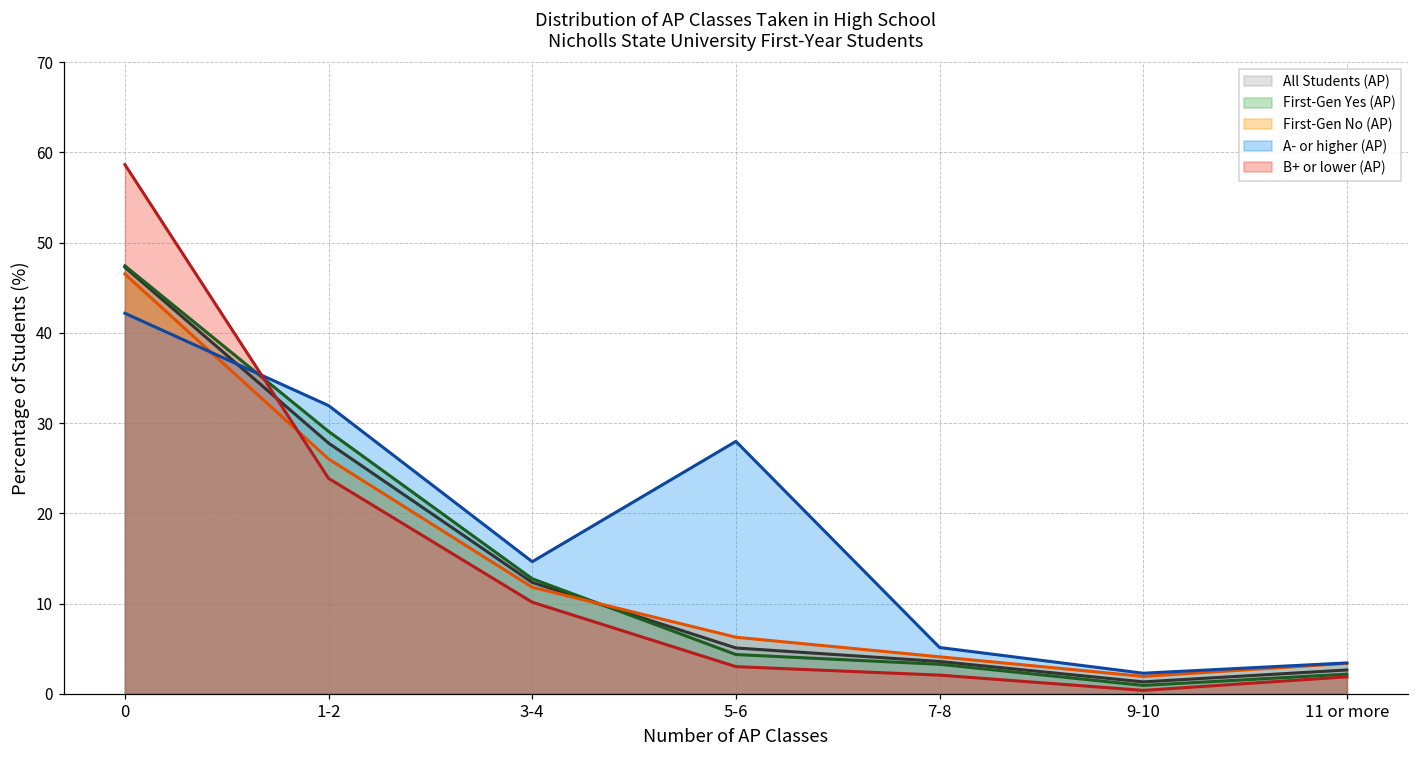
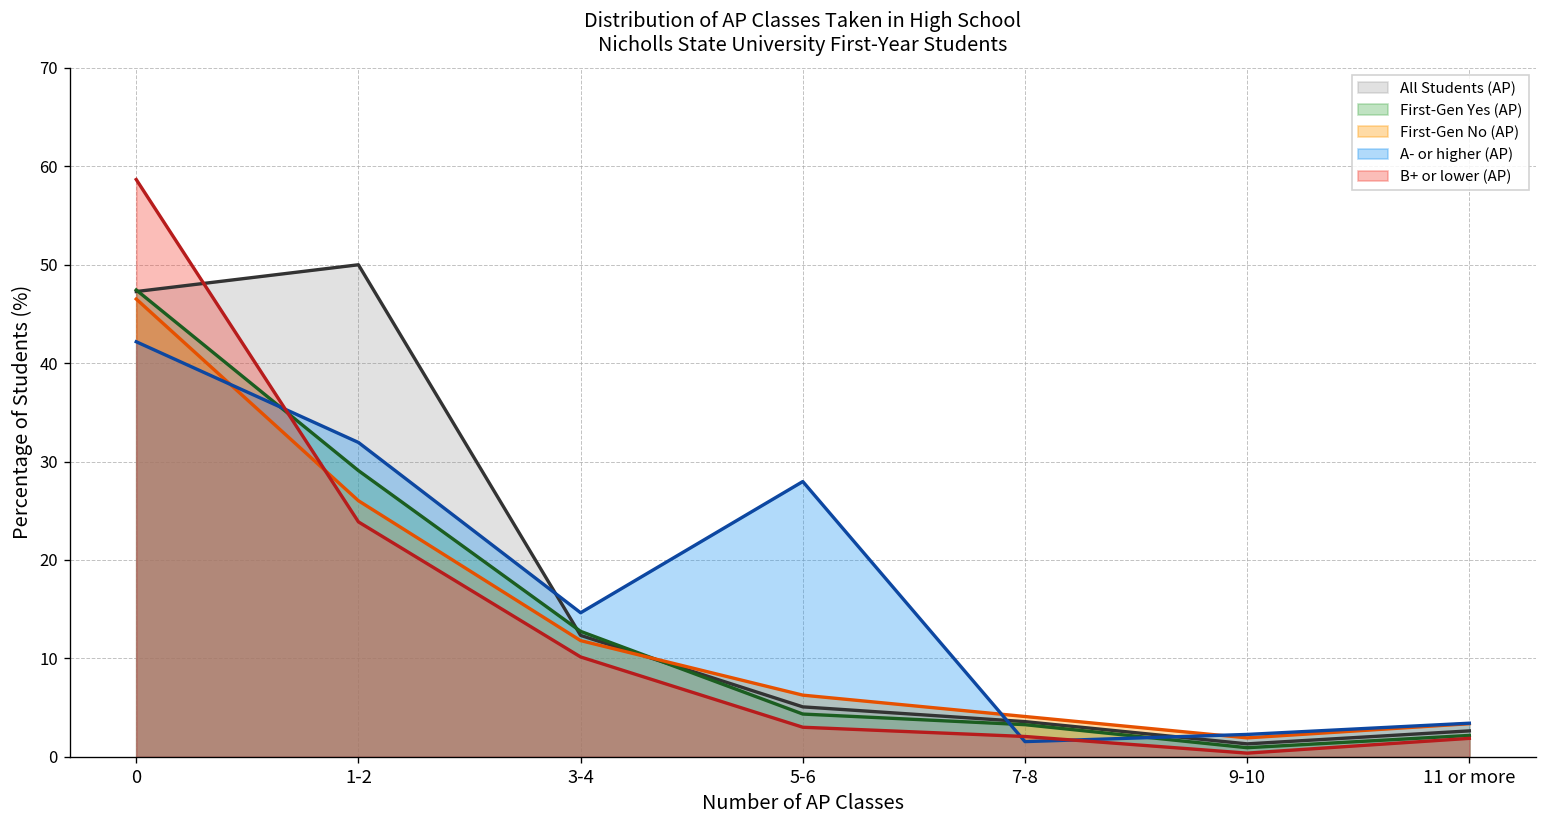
  {
    "All Students (AP)": {
-     "1-2": 28,
+     "1-2": 50,
      "3-4": 12,
      "5-6": 5,
      "9-10": 1,
      "11 or more": 3
    },
    "First-Gen Yes (AP)": {
      "1-2": 29,
      "3-4": 13,
      "5-6": 4,
      "9-10": 1
    },
    "A- or higher (AP)": {
      "0": 42,
      "1-2": 32,
      "3-4": 15,
      "5-6": 28,
-     "7-8": 5,
+     "7-8": 2,
      "9-10": 2
    }
  }
